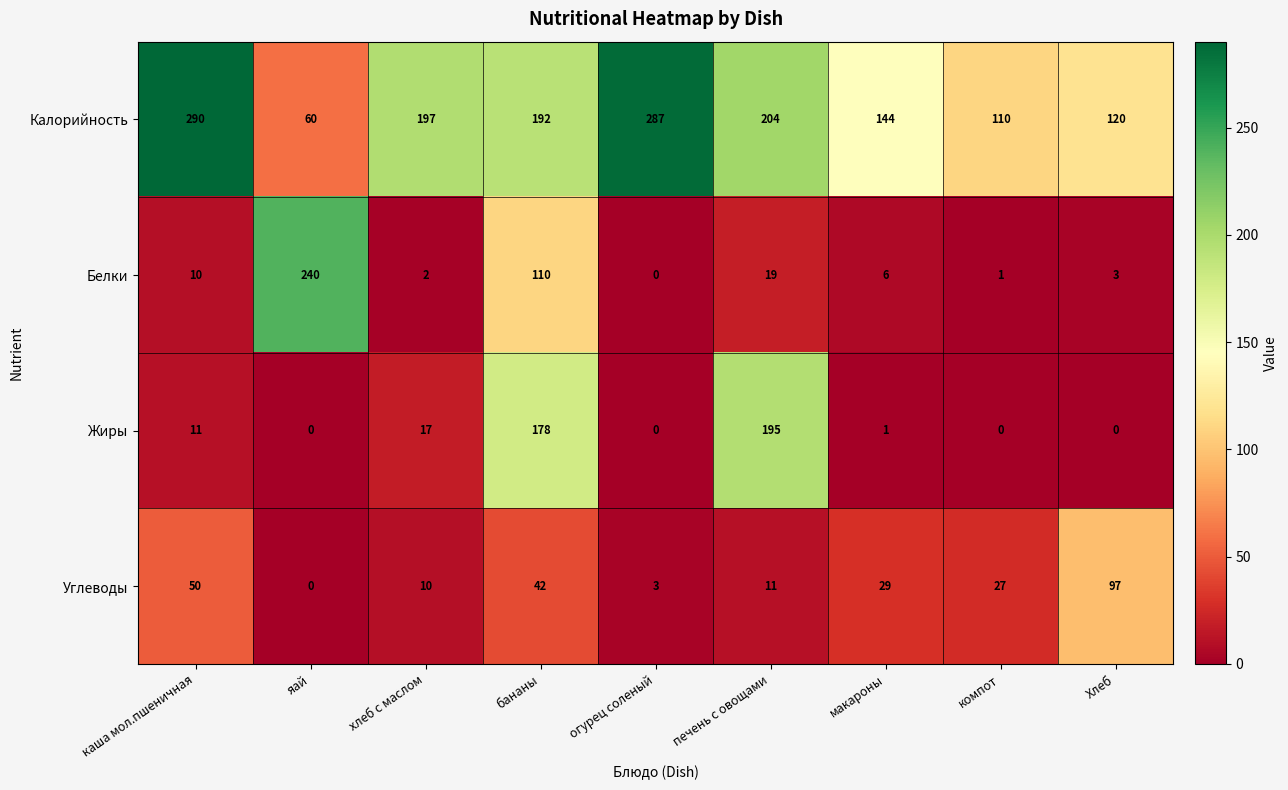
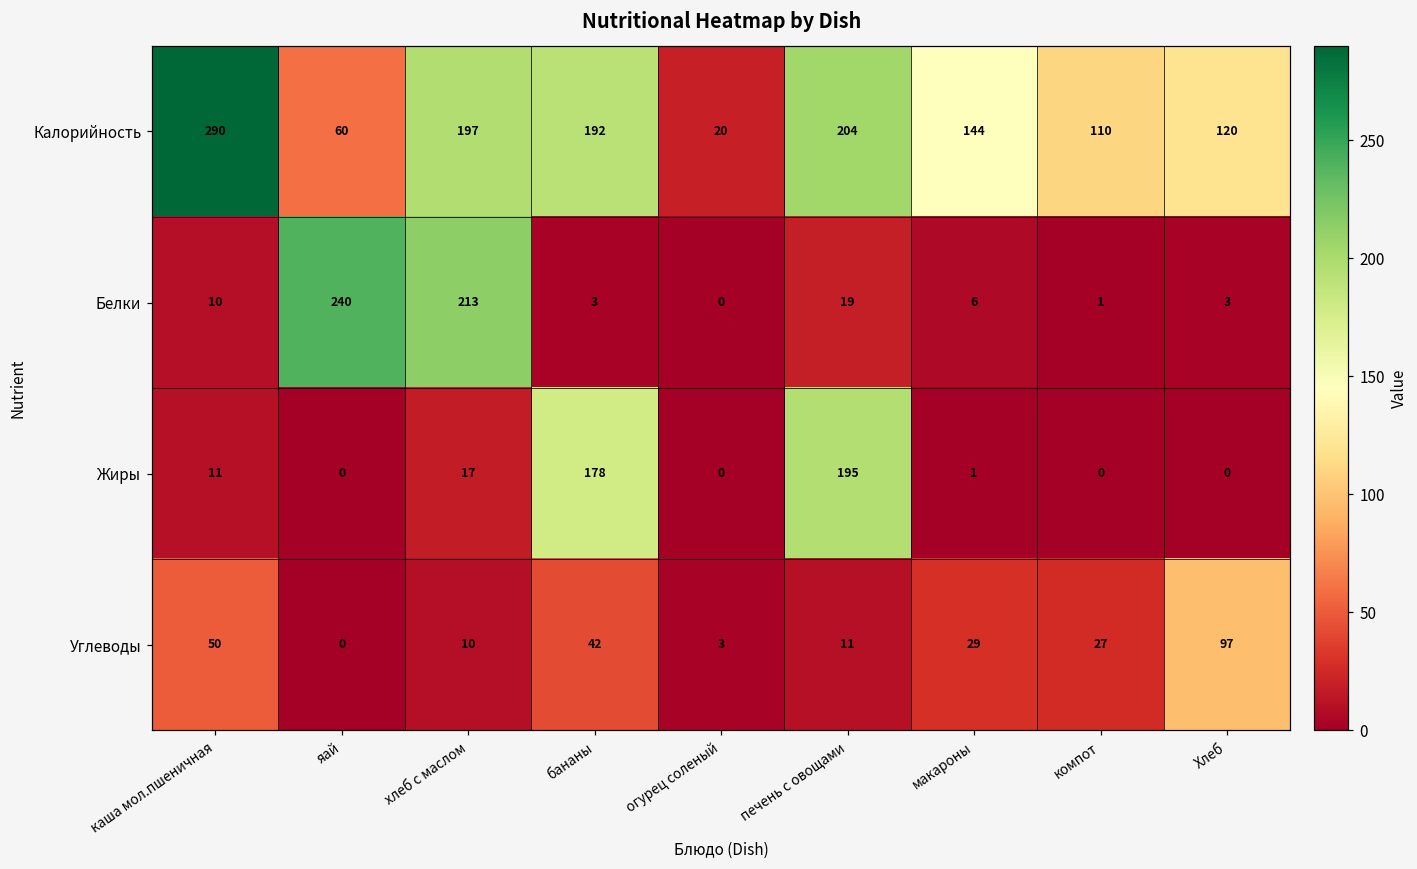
  {
    "Калорийность": {
      "каша мол.пшеничная": 290,
      "яай": 60,
      "хлеб с маслом": 197,
      "бананы": 192,
-     "огурец соленый": 287,
+     "огурец соленый": 20,
      "печень с овощами": 204,
      "макароны": 144,
      "компот": 110,
      "Хлеб": 120
    },
    "Белки": {
      "каша мол.пшеничная": 10,
      "яай": 240,
-     "хлеб с маслом": 2,
-     "бананы": 110,
+     "хлеб с маслом": 213,
+     "бананы": 3,
      "огурец соленый": 0,
      "печень с овощами": 19,
      "макароны": 6,
      "компот": 1,
      "Хлеб": 3
    },
    "Жиры": {
      "каша мол.пшеничная": 11,
      "яай": 0,
      "хлеб с маслом": 17,
      "бананы": 178,
      "огурец соленый": 0,
      "печень с овощами": 195,
      "макароны": 1,
      "компот": 0,
      "Хлеб": 0
    },
    "Углеводы": {
      "каша мол.пшеничная": 50,
      "яай": 0,
      "хлеб с маслом": 10,
      "бананы": 42,
      "огурец соленый": 3,
      "печень с овощами": 11,
      "макароны": 29,
      "компот": 27,
      "Хлеб": 97
    }
  }
